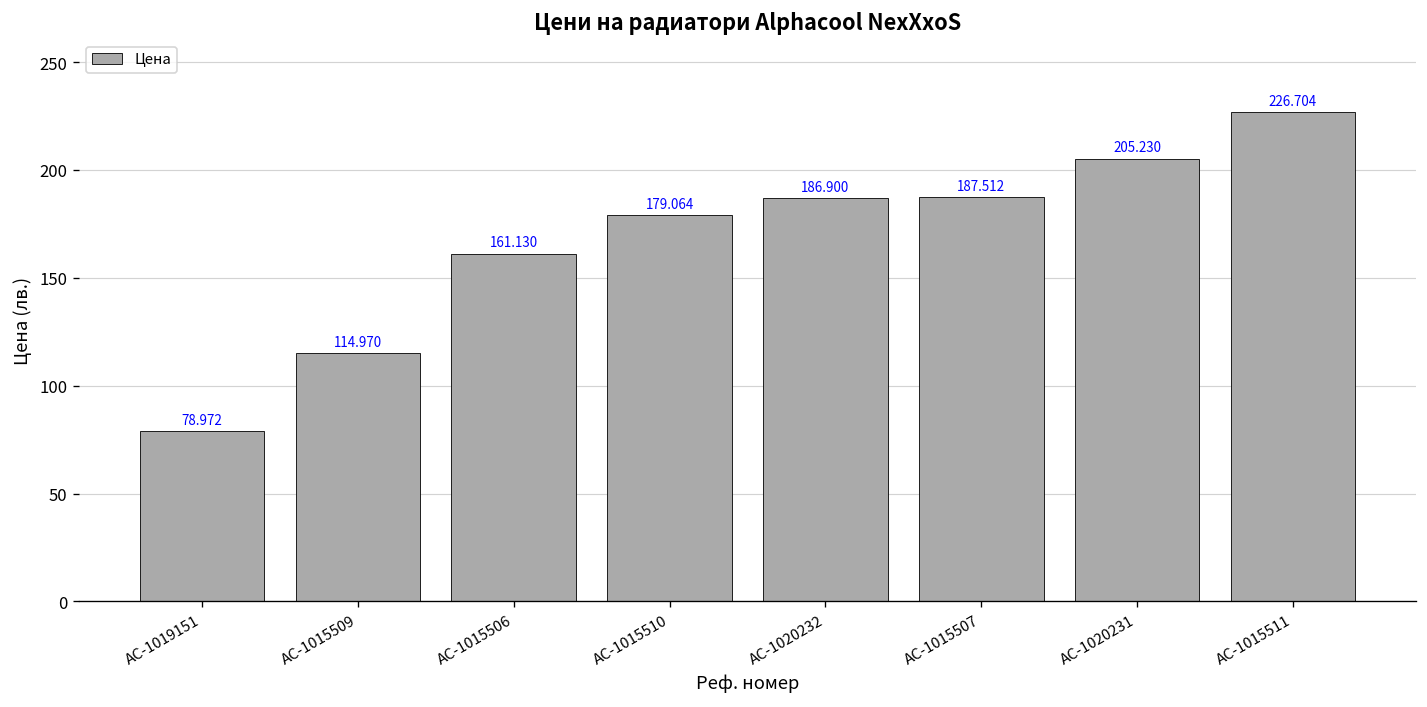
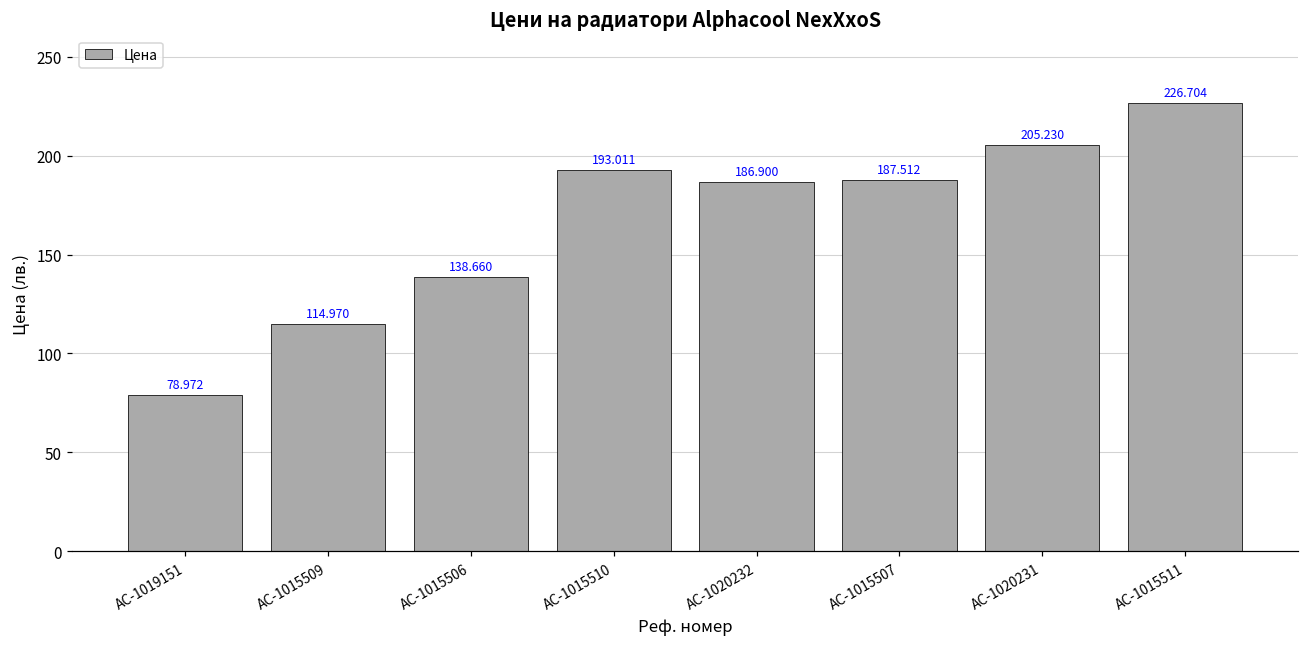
  {
    "AC-1019151": 78.972,
    "AC-1015509": 114.970,
-   "AC-1015506": 161.130,
-   "AC-1015510": 179.064,
+   "AC-1015506": 138.660,
+   "AC-1015510": 193.011,
    "AC-1020232": 186.900,
    "AC-1015507": 187.512,
    "AC-1020231": 205.230,
    "AC-1015511": 226.704
  }
